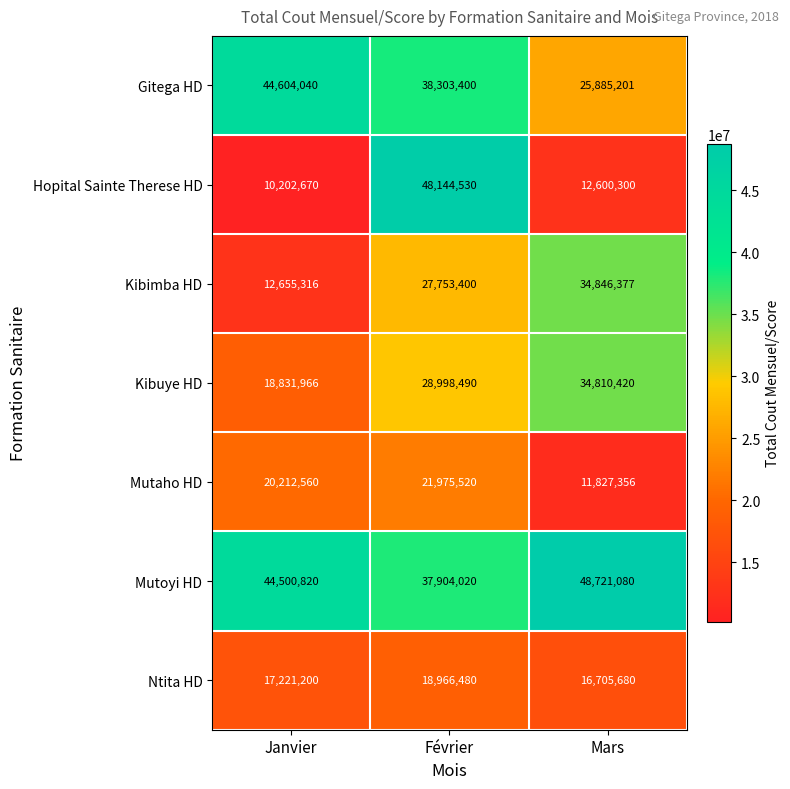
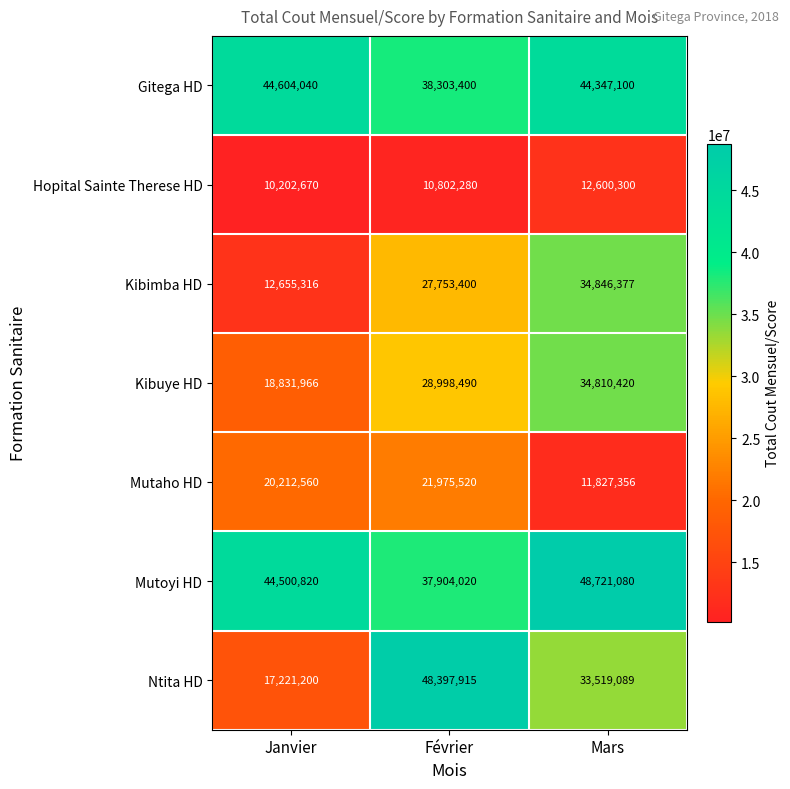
  {
    "Gitega HD": {
      "Janvier": "44,604,040",
      "Février": "38,303,400",
-     "Mars": "25,885,201"
+     "Mars": "44,347,100"
    },
    "Hopital Sainte Therese HD": {
      "Janvier": "10,202,670",
-     "Février": "48,144,530",
+     "Février": "10,802,280",
      "Mars": "12,600,300"
    },
    "Kibimba HD": {
      "Janvier": "12,655,316",
      "Février": "27,753,400",
      "Mars": "34,846,377"
    },
    "Kibuye HD": {
      "Janvier": "18,831,966",
      "Février": "28,998,490",
      "Mars": "34,810,420"
    },
    "Mutaho HD": {
      "Janvier": "20,212,560",
      "Février": "21,975,520",
      "Mars": "11,827,356"
    },
    "Mutoyi HD": {
      "Janvier": "44,500,820",
      "Février": "37,904,020",
      "Mars": "48,721,080"
    },
    "Ntita HD": {
      "Janvier": "17,221,200",
-     "Février": "18,966,480",
-     "Mars": "16,705,680"
+     "Février": "48,397,915",
+     "Mars": "33,519,089"
    }
  }
